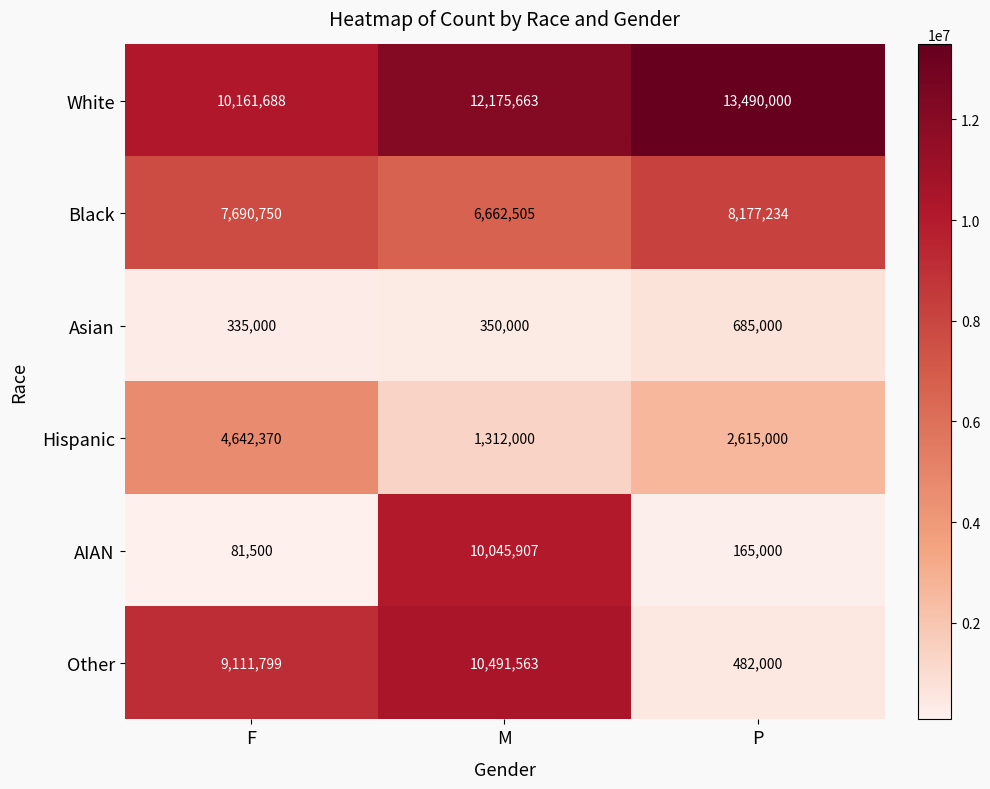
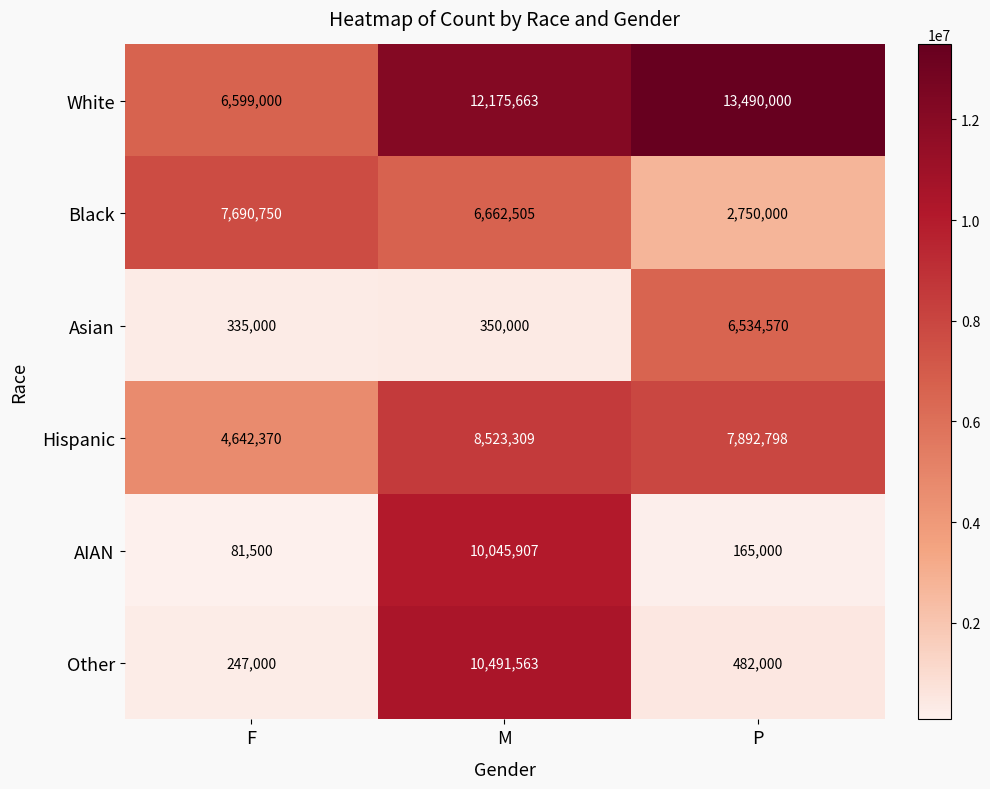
  {
    "White": {
-     "F": "10,161,688",
+     "F": "6,599,000",
      "M": "12,175,663",
      "P": "13,490,000"
    },
    "Black": {
      "F": "7,690,750",
      "M": "6,662,505",
-     "P": "8,177,234"
+     "P": "2,750,000"
    },
    "Asian": {
      "F": "335,000",
      "M": "350,000",
-     "P": "685,000"
+     "P": "6,534,570"
    },
    "Hispanic": {
      "F": "4,642,370",
-     "M": "1,312,000",
-     "P": "2,615,000"
+     "M": "8,523,309",
+     "P": "7,892,798"
    },
    "AIAN": {
      "F": "81,500",
      "M": "10,045,907",
      "P": "165,000"
    },
    "Other": {
-     "F": "9,111,799",
+     "F": "247,000",
      "M": "10,491,563",
      "P": "482,000"
    }
  }
